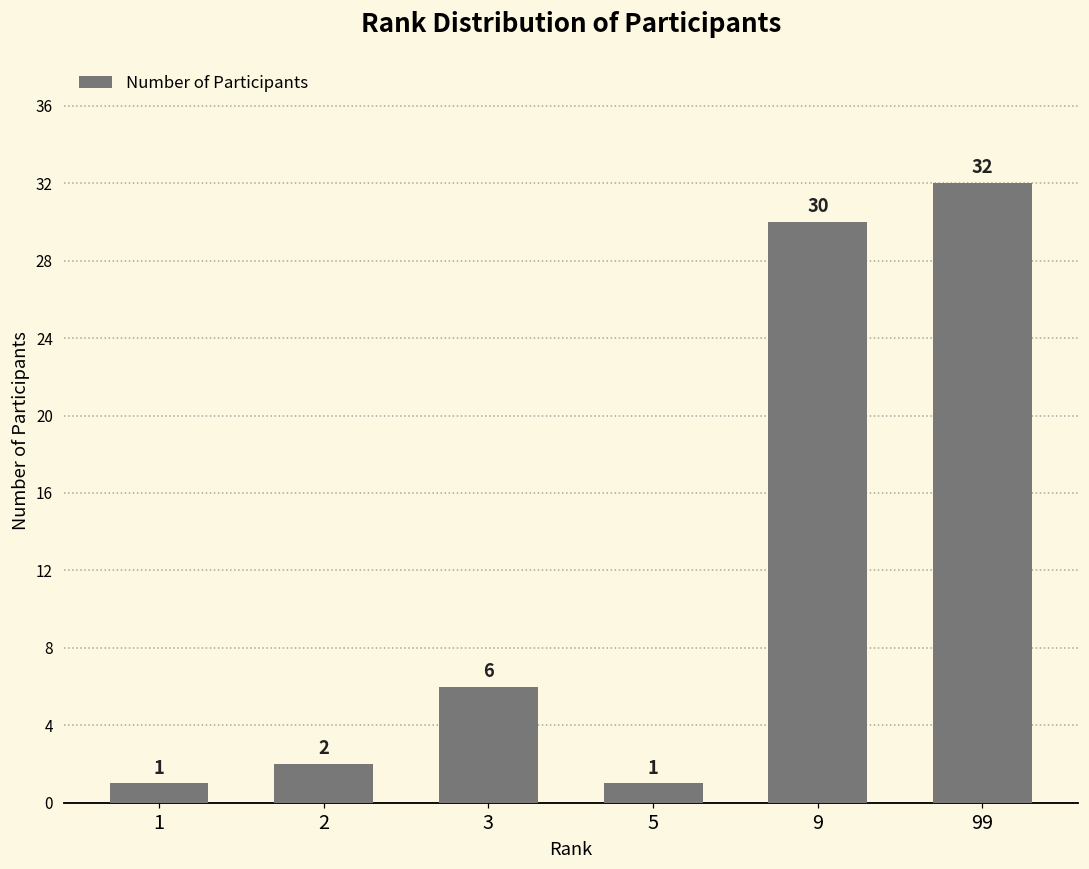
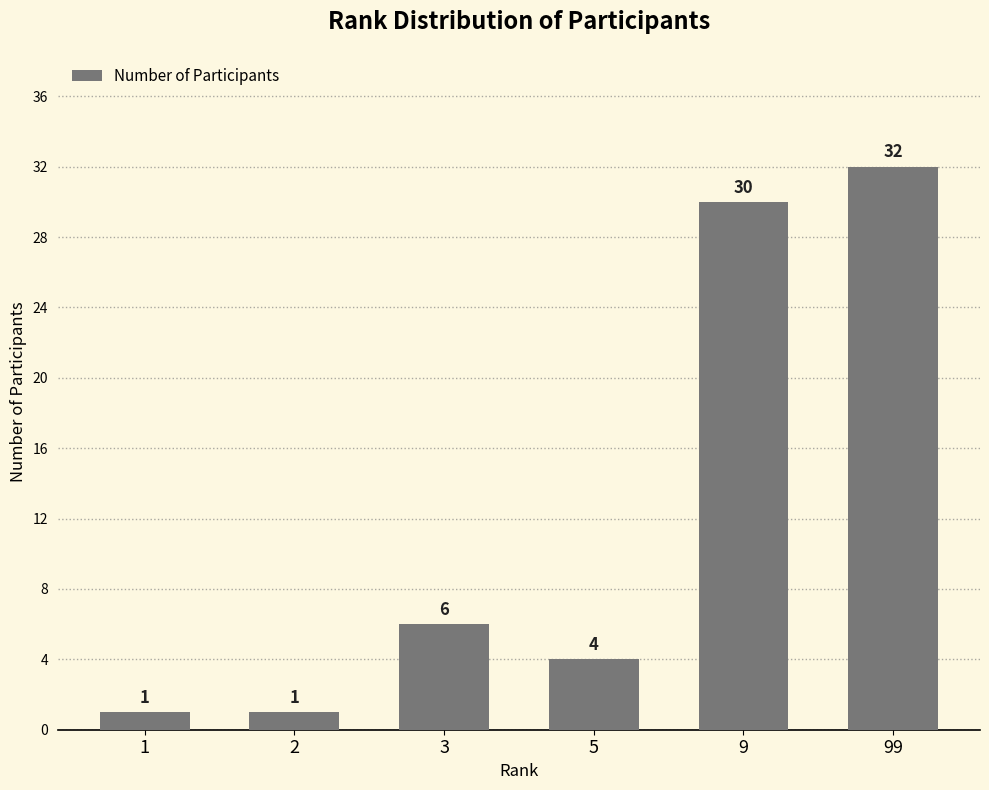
  {
    "1": 1,
-   "2": 2,
+   "2": 1,
    "3": 6,
-   "5": 1,
+   "5": 4,
    "9": 30,
    "99": 32
  }
